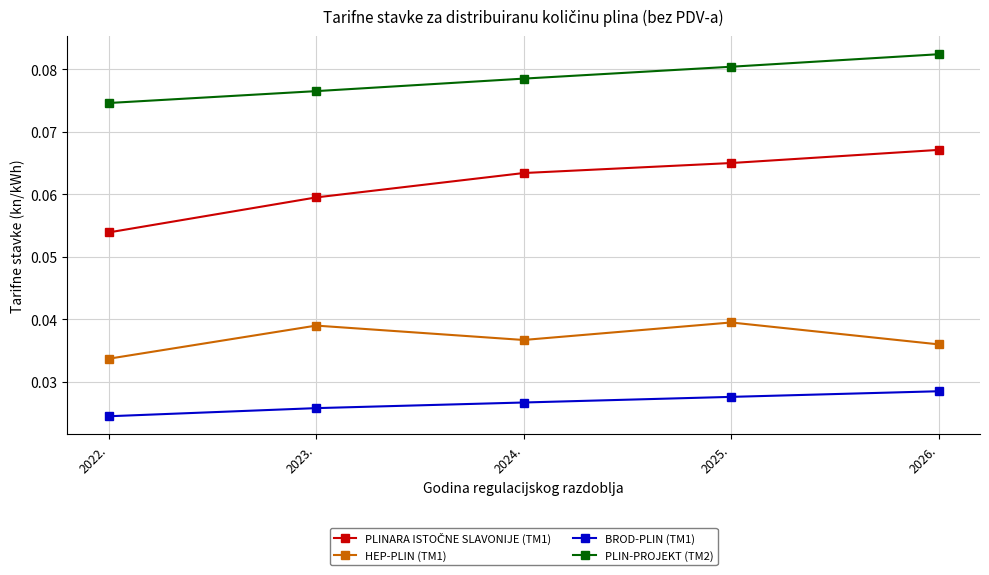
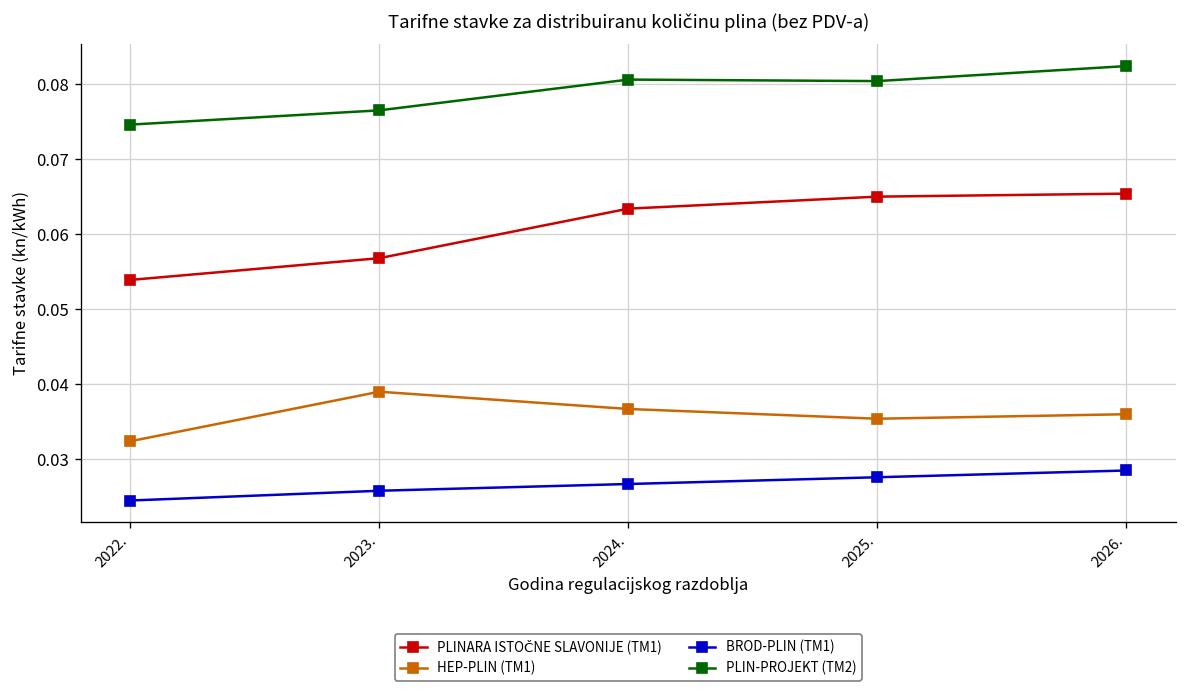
  {
    "PLINARA ISTOČNE SLAVONIJE (TM1)": {
      "2022.": 0.054,
-     "2023.": 0.060,
+     "2023.": 0.057,
      "2024.": 0.063,
      "2025.": 0.065,
-     "2026.": 0.067
+     "2026.": 0.065
    },
    "HEP-PLIN (TM1)": {
-     "2022.": 0.034,
+     "2022.": 0.032,
      "2023.": 0.039,
      "2024.": 0.037,
-     "2025.": 0.040,
+     "2025.": 0.035,
      "2026.": 0.036
    },
    "BROD-PLIN (TM1)": {
      "2022.": 0.025,
      "2023.": 0.026,
      "2024.": 0.027,
      "2025.": 0.028,
      "2026.": 0.029
    },
    "PLIN-PROJEKT (TM2)": {
      "2022.": 0.075,
      "2023.": 0.077,
-     "2024.": 0.079,
+     "2024.": 0.081,
      "2025.": 0.080,
      "2026.": 0.082
    }
  }
